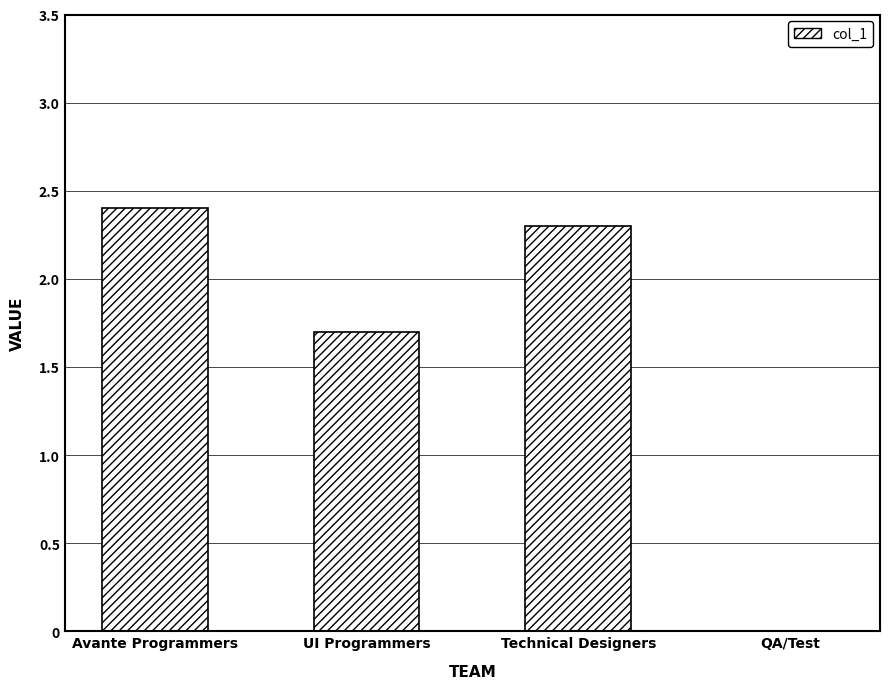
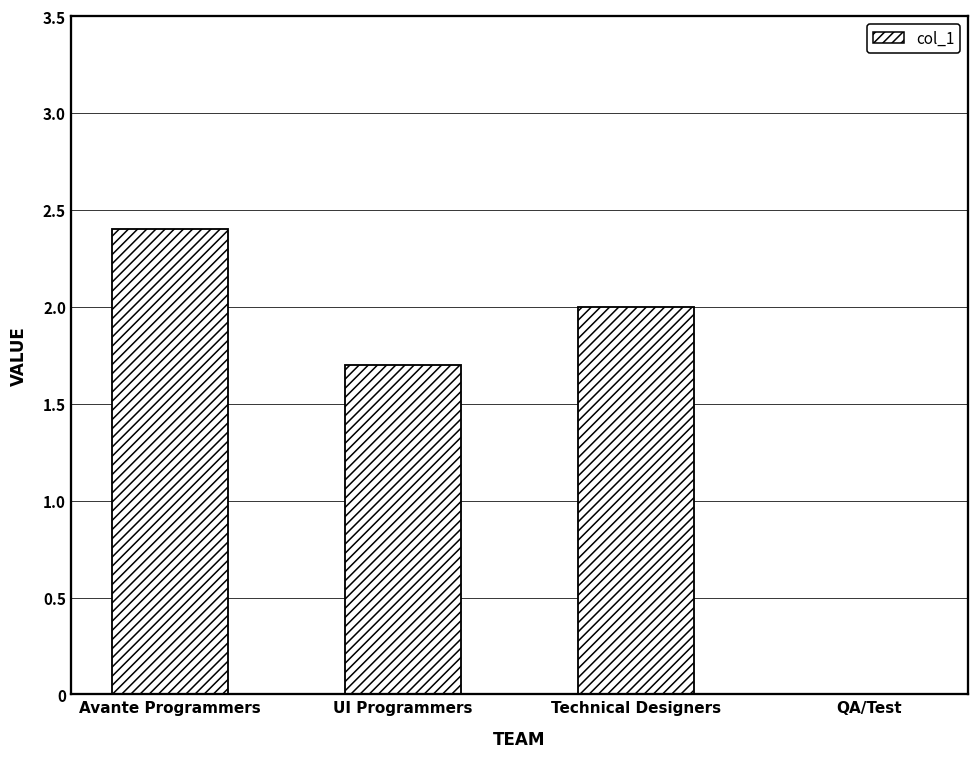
  {
    "Avante Programmers": 2.4,
    "UI Programmers": 1.7,
-   "Technical Designers": 2.3,
+   "Technical Designers": 2.0,
    "QA/Test": 0.0
  }
